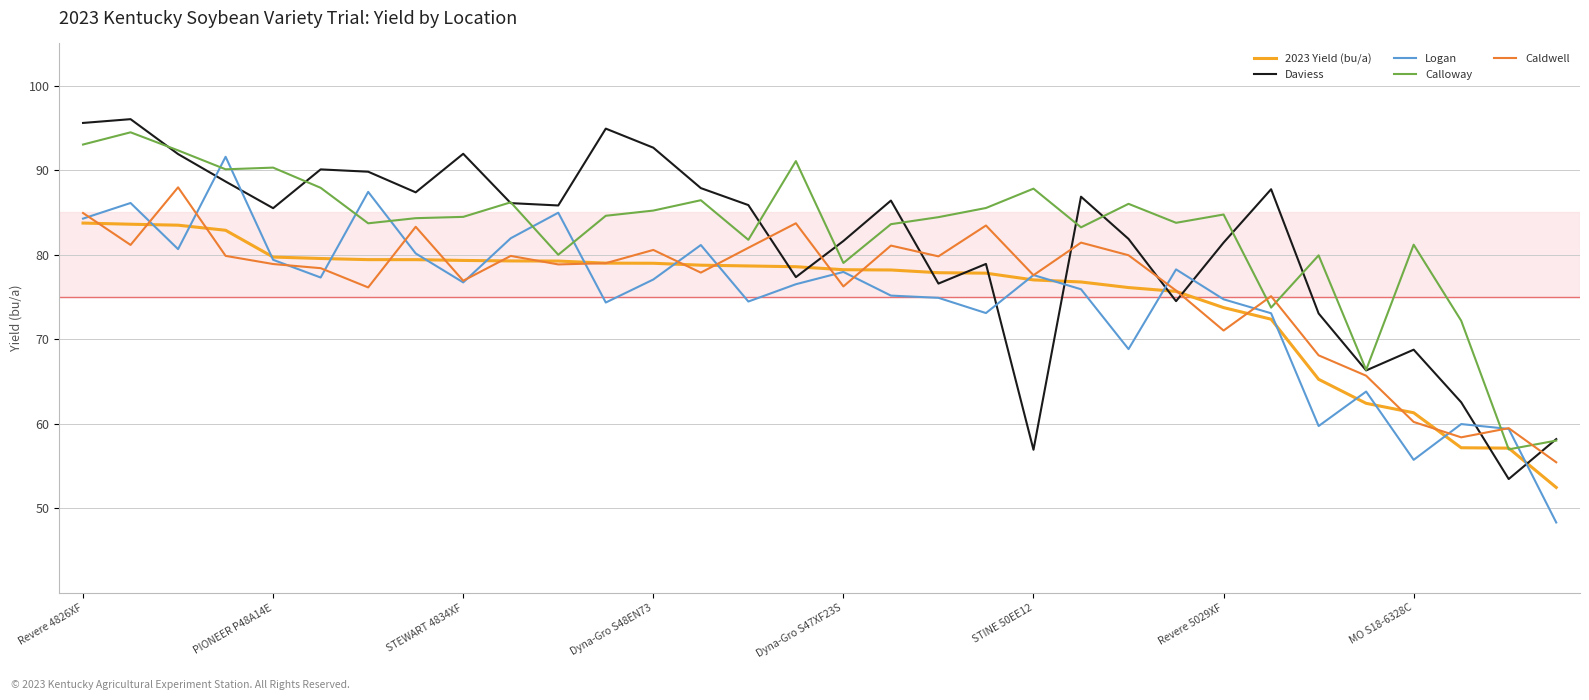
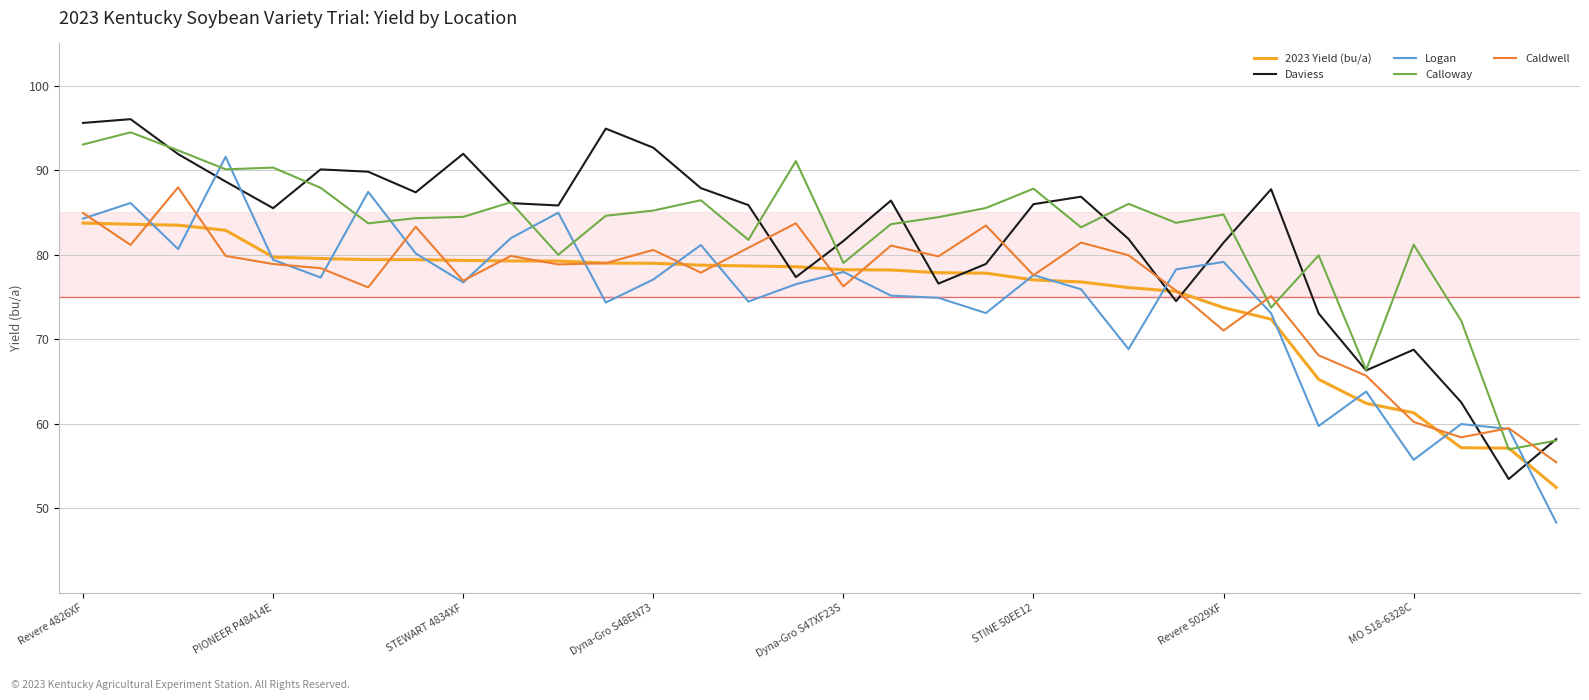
  {
    "Daviess": {
      "Revere 4826XF": 96,
      "PIONEER P48A14E": 86,
      "STEWART 4834XF": 92,
      "Dyna-Gro S48EN73": 93,
      "Dyna-Gro S47XF23S": 82,
-     "STINE 50EE12": 57,
+     "STINE 50EE12": 86,
      "Revere 5029XF": 81,
      "MO S18-6328C": 69
    },
    "Logan": {
      "Revere 4826XF": 84,
      "PIONEER P48A14E": 79,
      "Dyna-Gro S48EN73": 77,
-     "Revere 5029XF": 75,
+     "Revere 5029XF": 79,
      "MO S18-6328C": 56
    },
    "Calloway": {
      "Revere 4826XF": 93,
      "PIONEER P48A14E": 90,
      "STEWART 4834XF": 84,
      "Dyna-Gro S48EN73": 85,
      "Dyna-Gro S47XF23S": 79,
      "STINE 50EE12": 88,
      "Revere 5029XF": 85,
      "MO S18-6328C": 81
    }
  }
